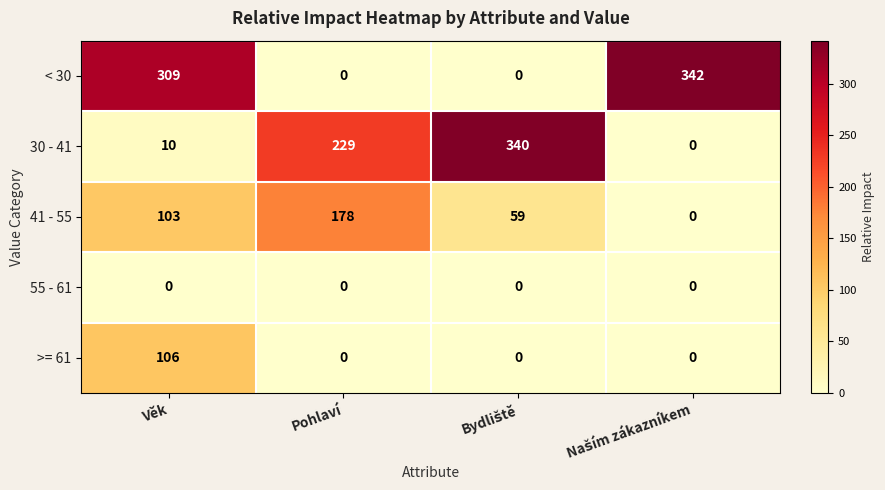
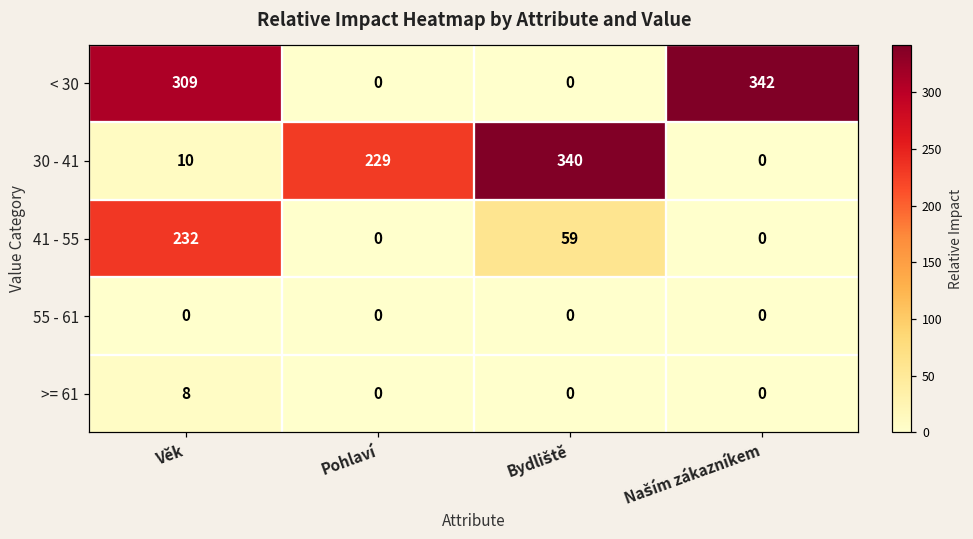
  {
    "< 30": {
      "Věk": 309,
      "Pohlaví": 0,
      "Bydliště": 0,
      "Naším zákazníkem": 342
    },
    "30 - 41": {
      "Věk": 10,
      "Pohlaví": 229,
      "Bydliště": 340,
      "Naším zákazníkem": 0
    },
    "41 - 55": {
-     "Věk": 103,
-     "Pohlaví": 178,
+     "Věk": 232,
+     "Pohlaví": 0,
      "Bydliště": 59,
      "Naším zákazníkem": 0
    },
    "55 - 61": {
      "Věk": 0,
      "Pohlaví": 0,
      "Bydliště": 0,
      "Naším zákazníkem": 0
    },
    ">= 61": {
-     "Věk": 106,
+     "Věk": 8,
      "Pohlaví": 0,
      "Bydliště": 0,
      "Naším zákazníkem": 0
    }
  }
